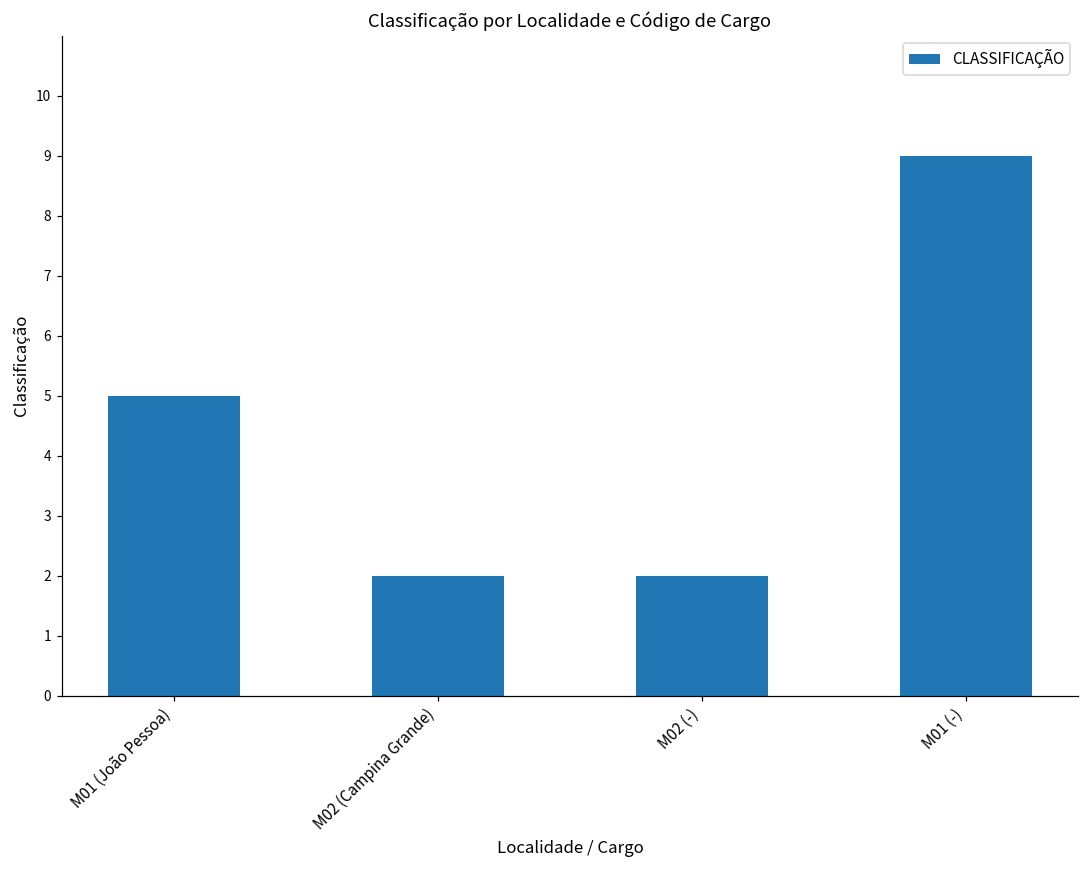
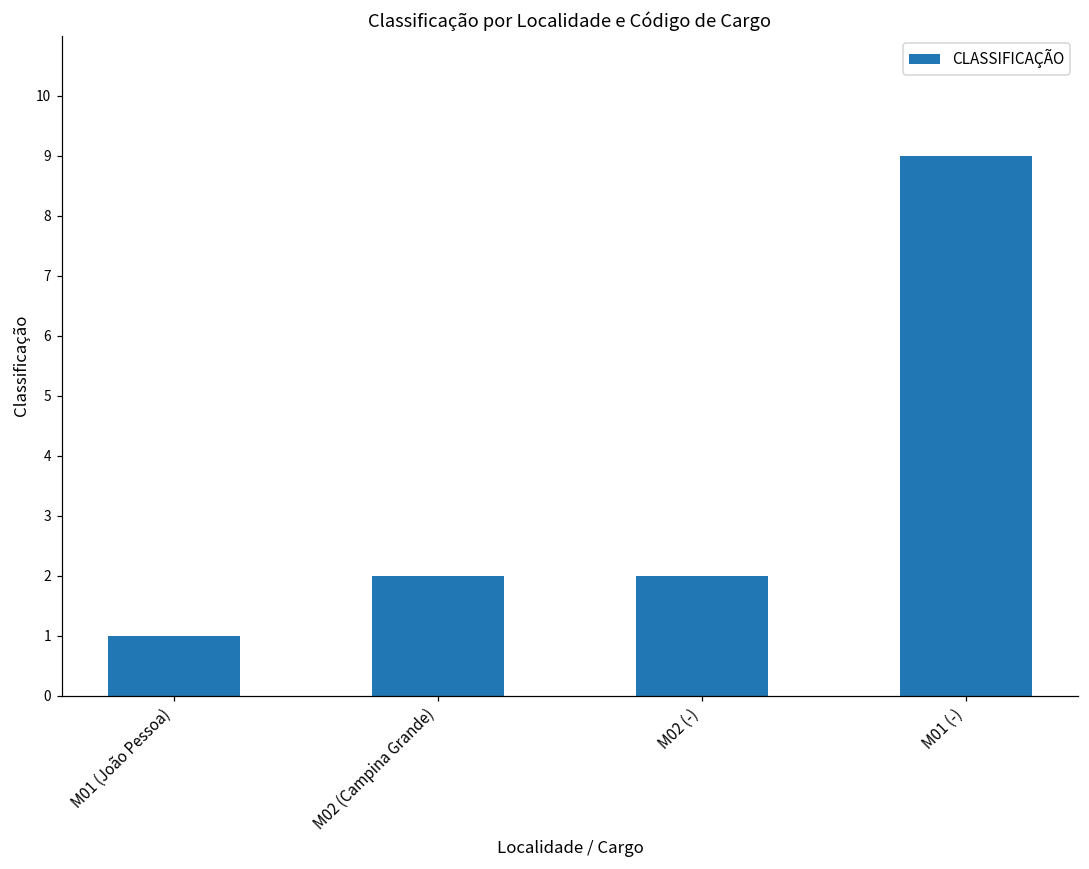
  {
-   "M01 (João Pessoa)": 5,
+   "M01 (João Pessoa)": 1,
    "M02 (Campina Grande)": 2,
    "M02 (-)": 2,
    "M01 (-)": 9
  }
